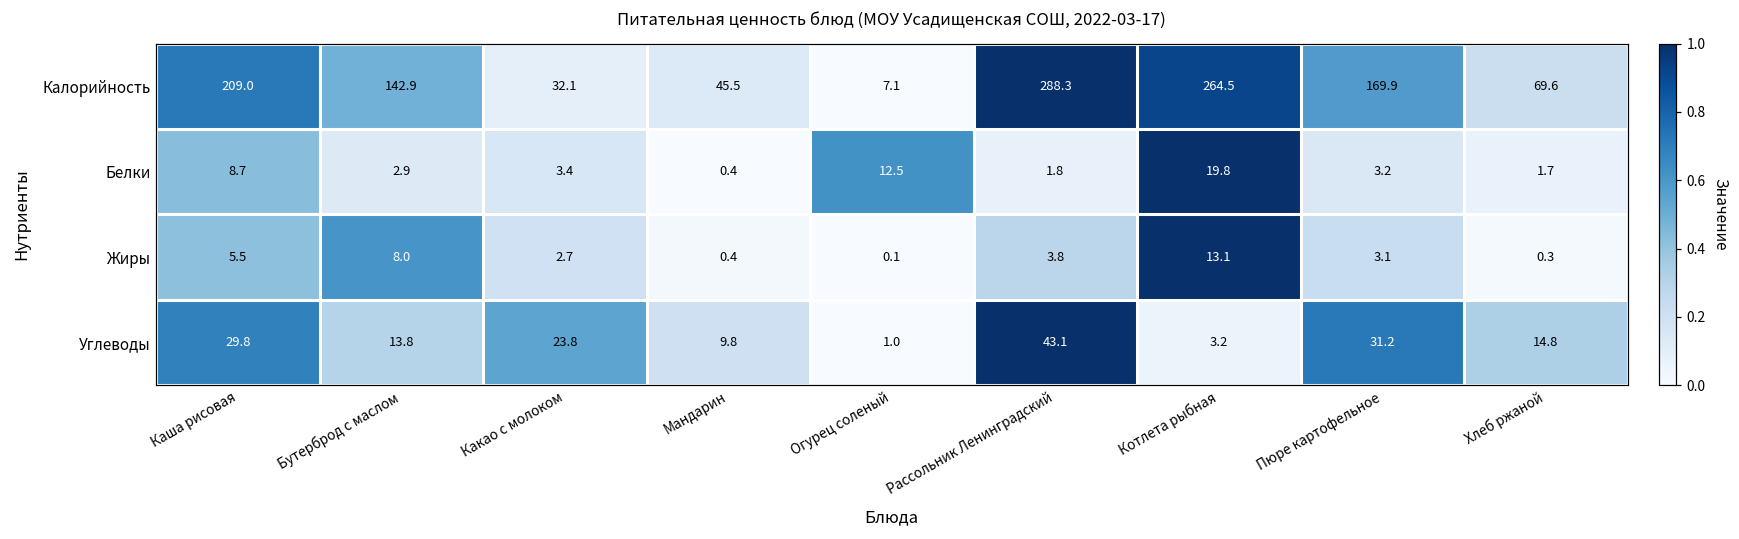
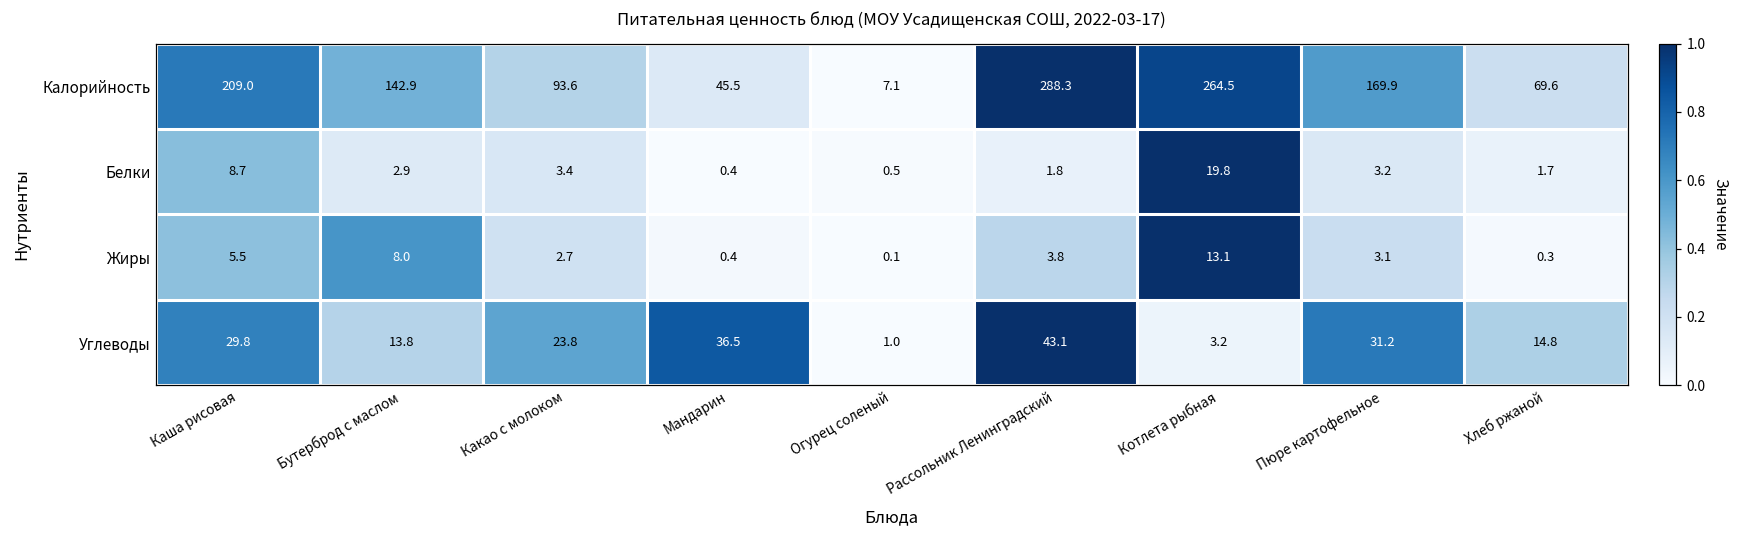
  {
    "Калорийность": {
      "Каша рисовая": 209.0,
      "Бутерброд с маслом": 142.9,
-     "Какао с молоком": 32.1,
+     "Какао с молоком": 93.6,
      "Мандарин": 45.5,
      "Огурец соленый": 7.1,
      "Рассольник Ленинградский": 288.3,
      "Котлета рыбная": 264.5,
      "Пюре картофельное": 169.9,
      "Хлеб ржаной": 69.6
    },
    "Белки": {
      "Каша рисовая": 8.7,
      "Бутерброд с маслом": 2.9,
      "Какао с молоком": 3.4,
      "Мандарин": 0.4,
-     "Огурец соленый": 12.5,
+     "Огурец соленый": 0.5,
      "Рассольник Ленинградский": 1.8,
      "Котлета рыбная": 19.8,
      "Пюре картофельное": 3.2,
      "Хлеб ржаной": 1.7
    },
    "Жиры": {
      "Каша рисовая": 5.5,
      "Бутерброд с маслом": 8.0,
      "Какао с молоком": 2.7,
      "Мандарин": 0.4,
      "Огурец соленый": 0.1,
      "Рассольник Ленинградский": 3.8,
      "Котлета рыбная": 13.1,
      "Пюре картофельное": 3.1,
      "Хлеб ржаной": 0.3
    },
    "Углеводы": {
      "Каша рисовая": 29.8,
      "Бутерброд с маслом": 13.8,
      "Какао с молоком": 23.8,
-     "Мандарин": 9.8,
+     "Мандарин": 36.5,
      "Огурец соленый": 1.0,
      "Рассольник Ленинградский": 43.1,
      "Котлета рыбная": 3.2,
      "Пюре картофельное": 31.2,
      "Хлеб ржаной": 14.8
    }
  }
